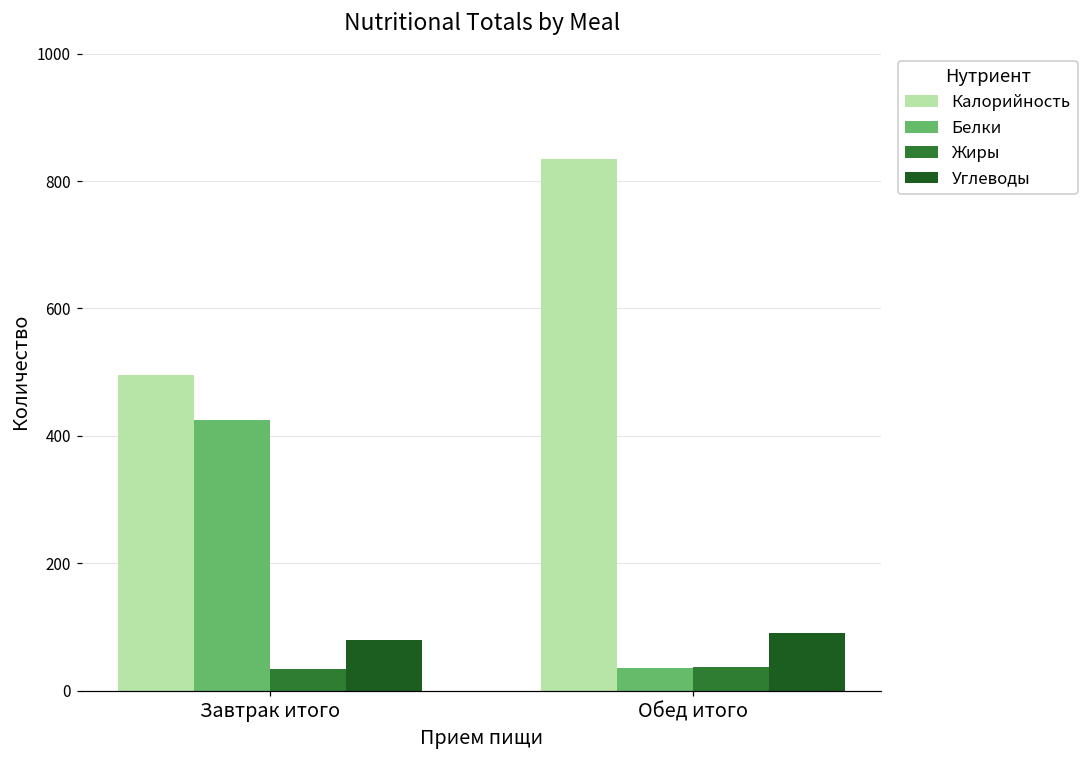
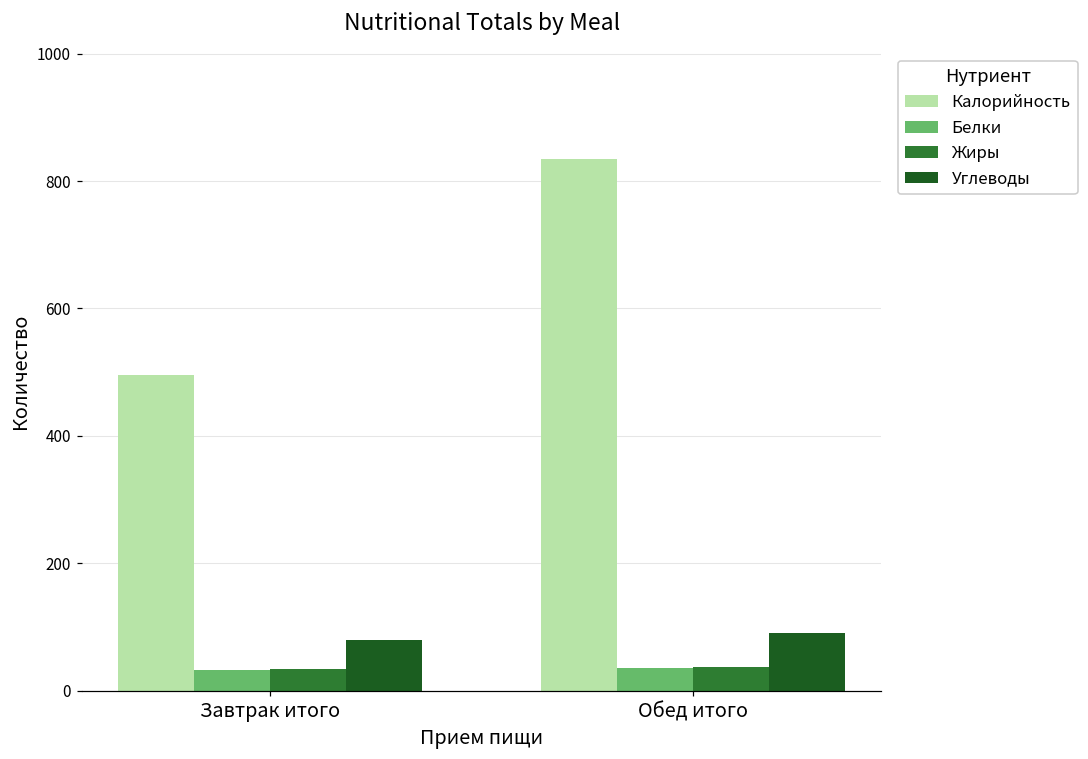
  {
    "Калорийность": {
      "Завтрак итого": 500,
      "Обед итого": 830
    },
    "Белки": {
-     "Завтрак итого": 420,
+     "Завтрак итого": 30,
      "Обед итого": 30
    }
  }
